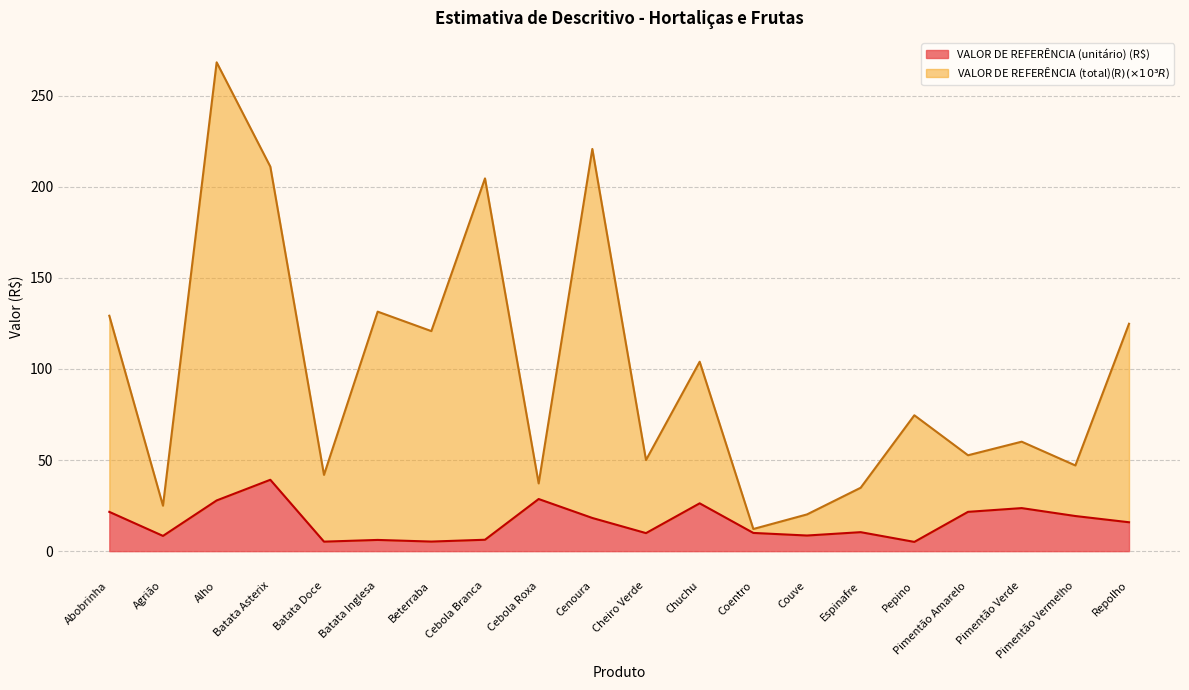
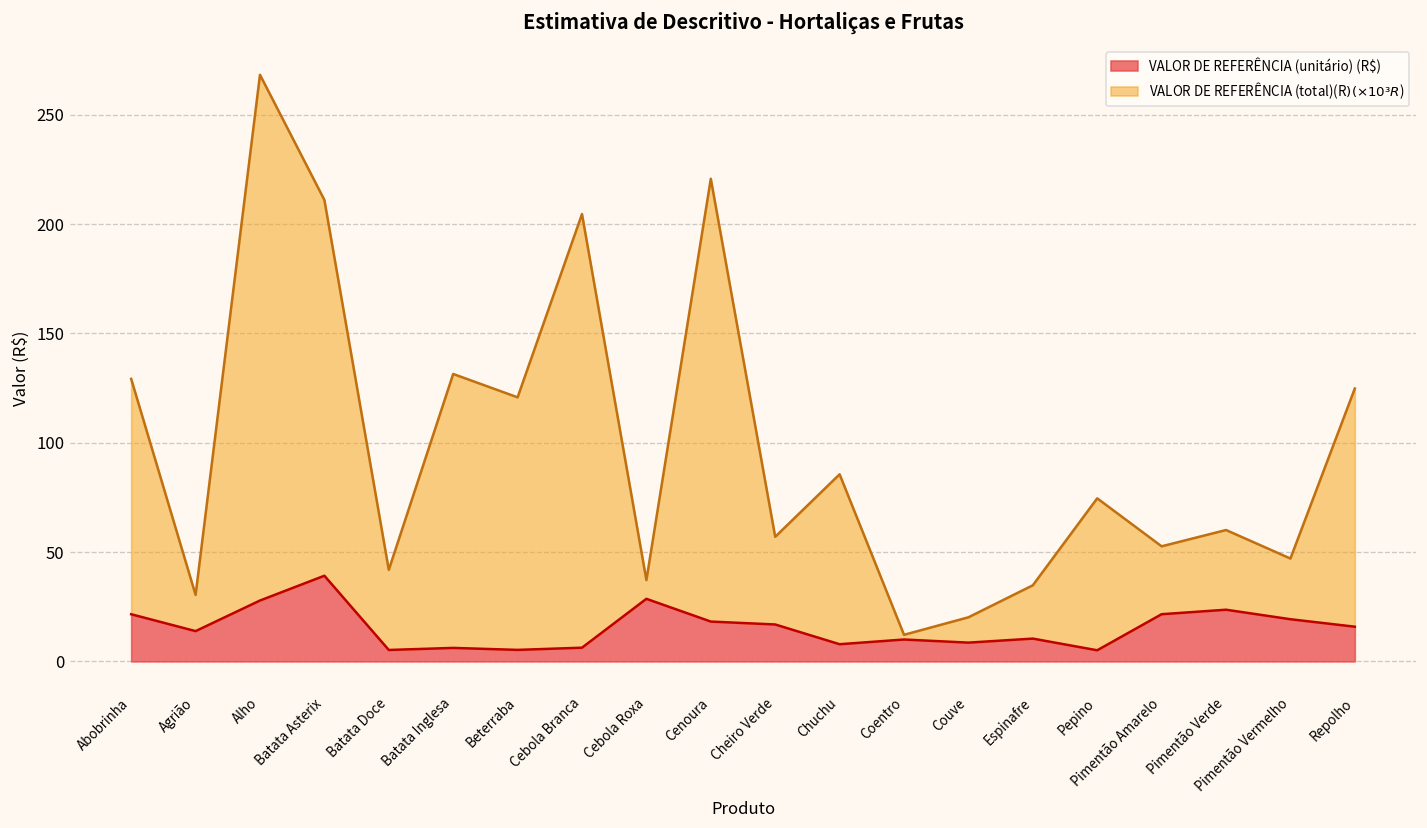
  {
    "VALOR DE REFERÊNCIA (unitário) (R$)": {
      "Abobrinha": 22,
-     "Agrião": 8,
+     "Agrião": 14,
      "Alho": 28,
      "Batata Asterix": 39,
      "Batata Doce": 5,
      "Batata Inglesa": 6,
      "Beterraba": 5,
      "Cebola Branca": 6,
      "Cebola Roxa": 29,
      "Cenoura": 18,
-     "Cheiro Verde": 10,
-     "Chuchu": 26,
+     "Cheiro Verde": 17,
+     "Chuchu": 8,
      "Coentro": 10,
      "Couve": 9,
      "Espinafre": 10,
      "Pepino": 5,
      "Pimentão Amarelo": 22,
      "Pimentão Verde": 24,
      "Pimentão Vermelho": 19,
      "Repolho": 16
    }
  }
